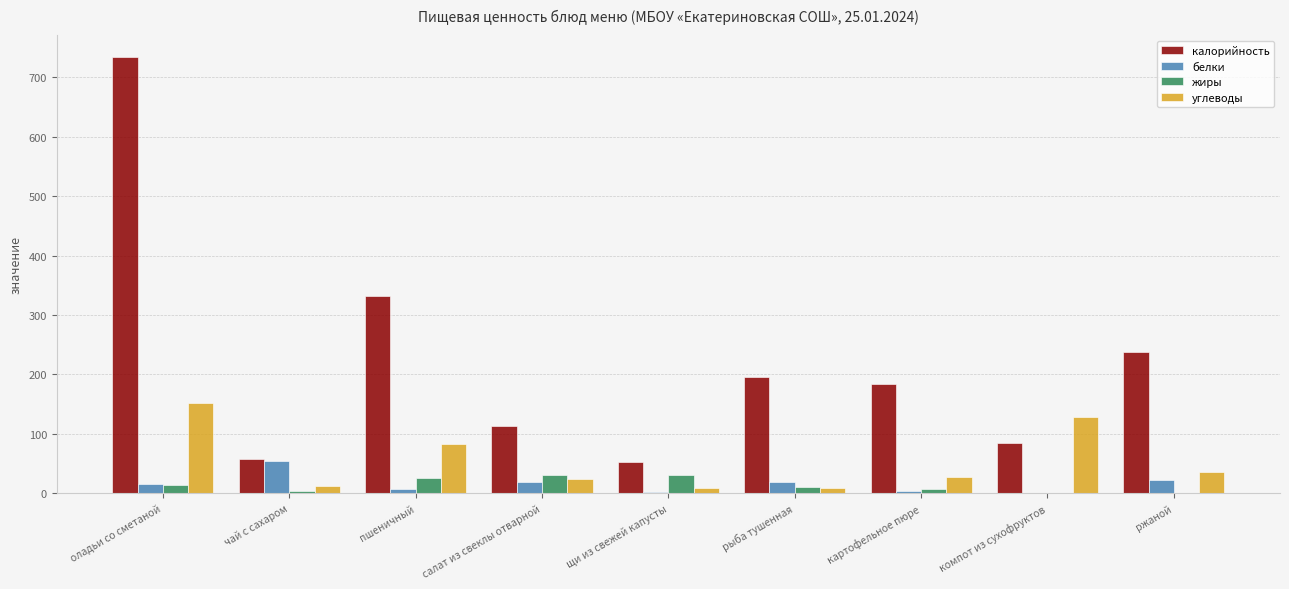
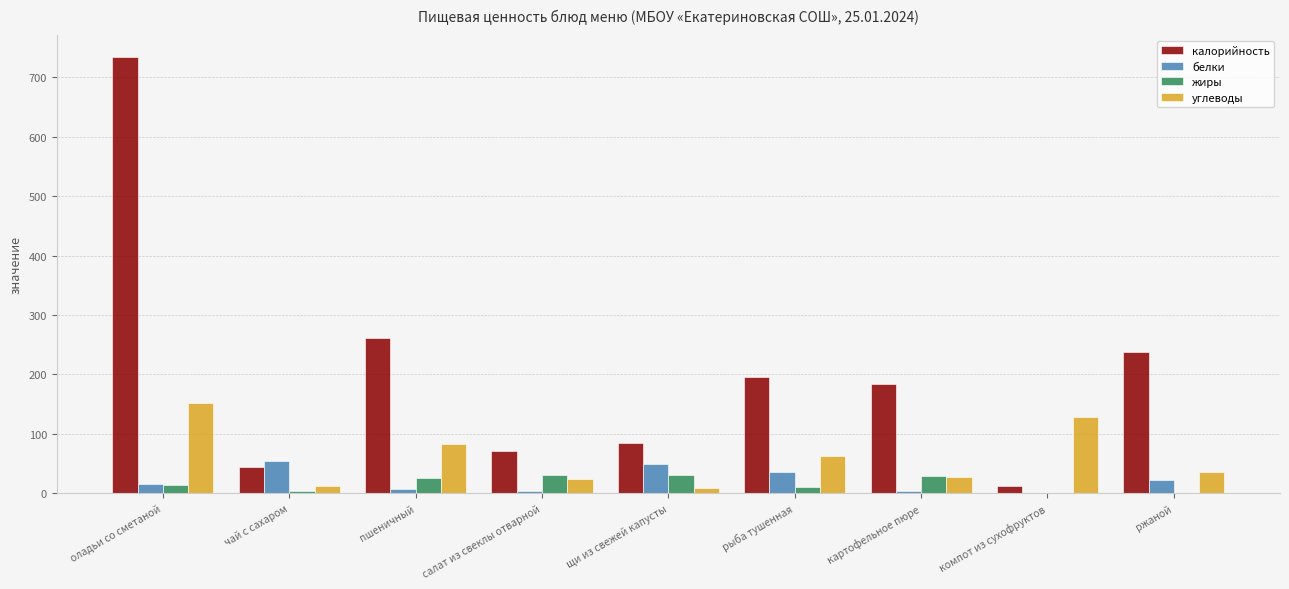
  {
    "калорийность": {
      "оладьи со сметаной": 730,
-     "чай с сахаром": 60,
-     "пшеничный": 330,
-     "салат из свеклы отварной": 110,
-     "щи из свежей капусты": 50,
+     "чай с сахаром": 40,
+     "пшеничный": 260,
+     "салат из свеклы отварной": 70,
+     "щи из свежей капусты": 80,
      "рыба тушенная": 200,
      "картофельное пюре": 180,
-     "компот из сухофруктов": 90,
+     "компот из сухофруктов": 10,
      "ржаной": 240
    },
    "белки": {
      "оладьи со сметаной": 20,
      "чай с сахаром": 50,
      "пшеничный": 10,
-     "салат из свеклы отварной": 20,
-     "щи из свежей капусты": 0,
-     "рыба тушенная": 20,
+     "салат из свеклы отварной": 0,
+     "щи из свежей капусты": 50,
+     "рыба тушенная": 40,
      "ржаной": 20
    },
    "жиры": {
      "оладьи со сметаной": 10,
      "пшеничный": 30,
      "салат из свеклы отварной": 30,
      "щи из свежей капусты": 30,
      "рыба тушенная": 10,
-     "картофельное пюре": 10,
+     "картофельное пюре": 30,
      "компот из сухофруктов": 0
    },
    "углеводы": {
      "оладьи со сметаной": 150,
      "чай с сахаром": 10,
      "пшеничный": 80,
      "салат из свеклы отварной": 20,
      "щи из свежей капусты": 10,
-     "рыба тушенная": 10,
+     "рыба тушенная": 60,
      "картофельное пюре": 30,
      "компот из сухофруктов": 130,
      "ржаной": 40
    }
  }
